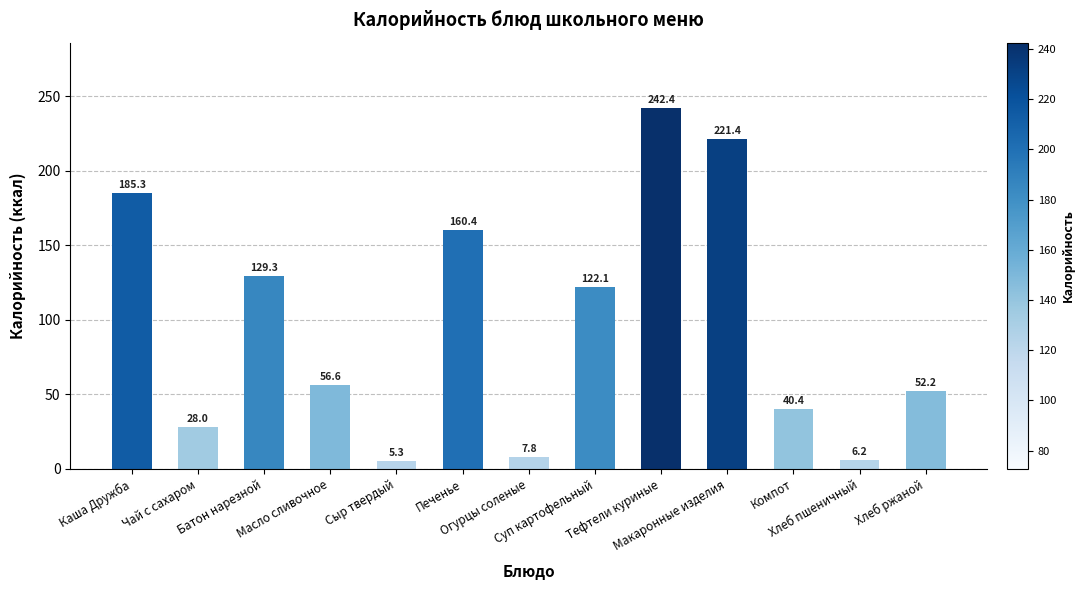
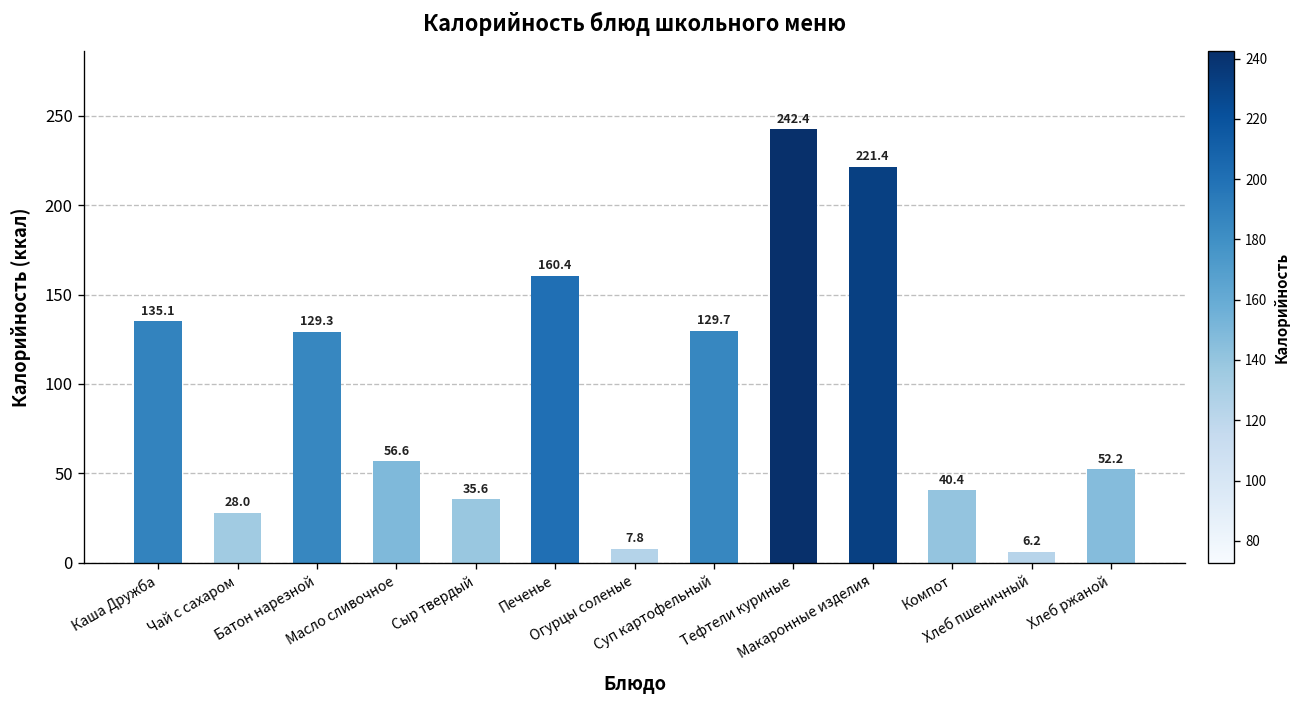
  {
-   "Каша Дружба": 185.3,
+   "Каша Дружба": 135.1,
    "Чай с сахаром": 28.0,
    "Батон нарезной": 129.3,
    "Масло сливочное": 56.6,
-   "Сыр твердый": 5.3,
+   "Сыр твердый": 35.6,
    "Печенье": 160.4,
    "Огурцы соленые": 7.8,
-   "Суп картофельный": 122.1,
+   "Суп картофельный": 129.7,
    "Тефтели куриные": 242.4,
    "Макаронные изделия": 221.4,
    "Компот": 40.4,
    "Хлеб пшеничный": 6.2,
    "Хлеб ржаной": 52.2
  }
